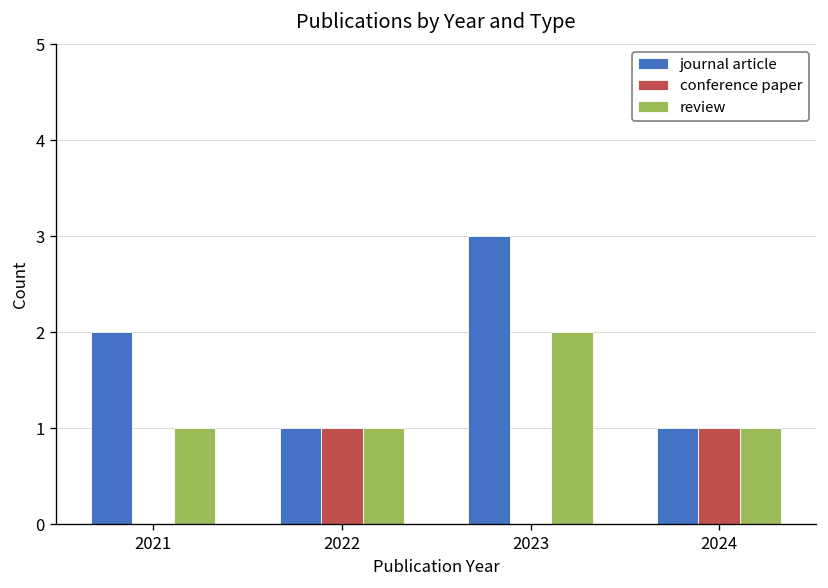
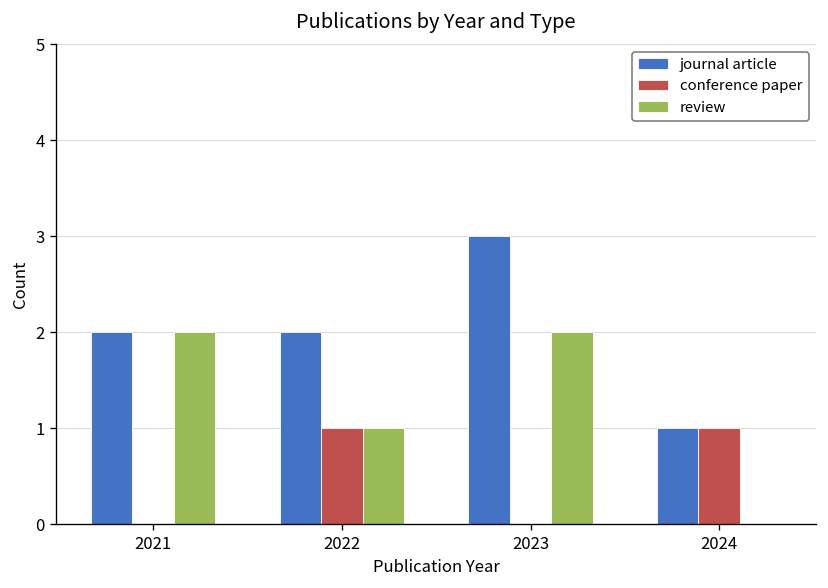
  {
    "journal article": {
      "2021": 2,
-     "2022": 1,
+     "2022": 2,
      "2023": 3,
      "2024": 1
    },
    "conference paper": {
      "2021": 0,
      "2022": 1,
      "2023": 0,
      "2024": 1
    },
    "review": {
-     "2021": 1,
+     "2021": 2,
      "2022": 1,
      "2023": 2,
-     "2024": 1
+     "2024": 0
    }
  }
